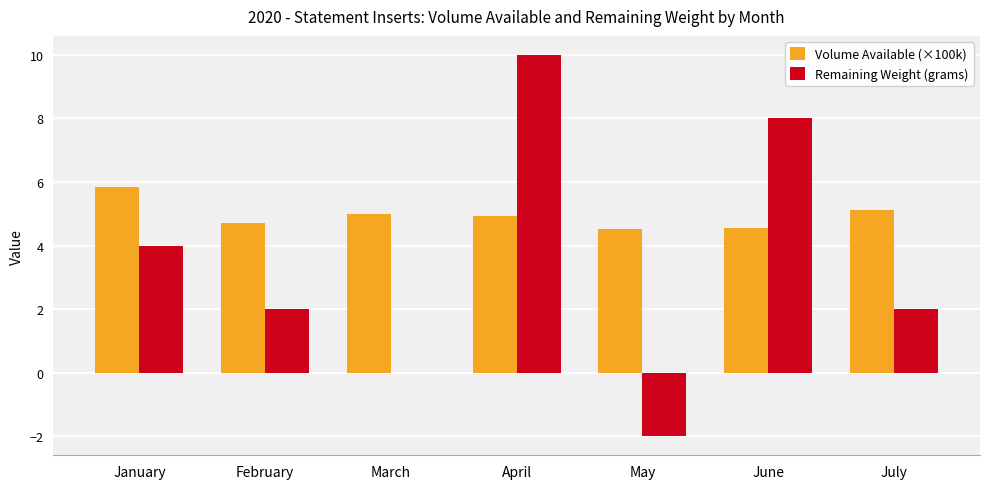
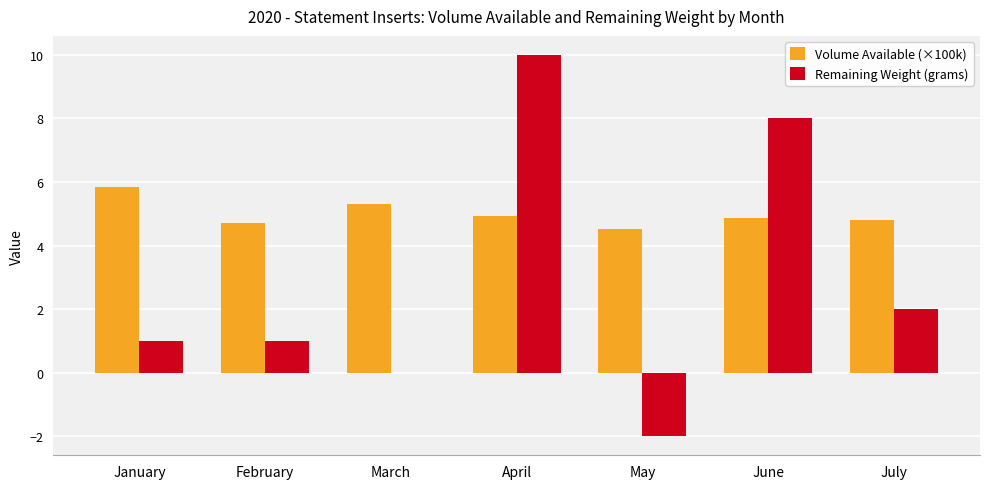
  {
    "Volume Available (×100k)": {
      "January": 5.9,
      "February": 4.7,
-     "March": 5.0,
+     "March": 5.3,
      "April": 4.9,
      "May": 4.5,
-     "June": 4.5,
-     "July": 5.1
+     "June": 4.9,
+     "July": 4.8
    },
    "Remaining Weight (grams)": {
-     "January": 4,
-     "February": 2,
+     "January": 1,
+     "February": 1,
      "March": 0,
      "April": 10,
      "May": -2,
      "June": 8,
      "July": 2
    }
  }
